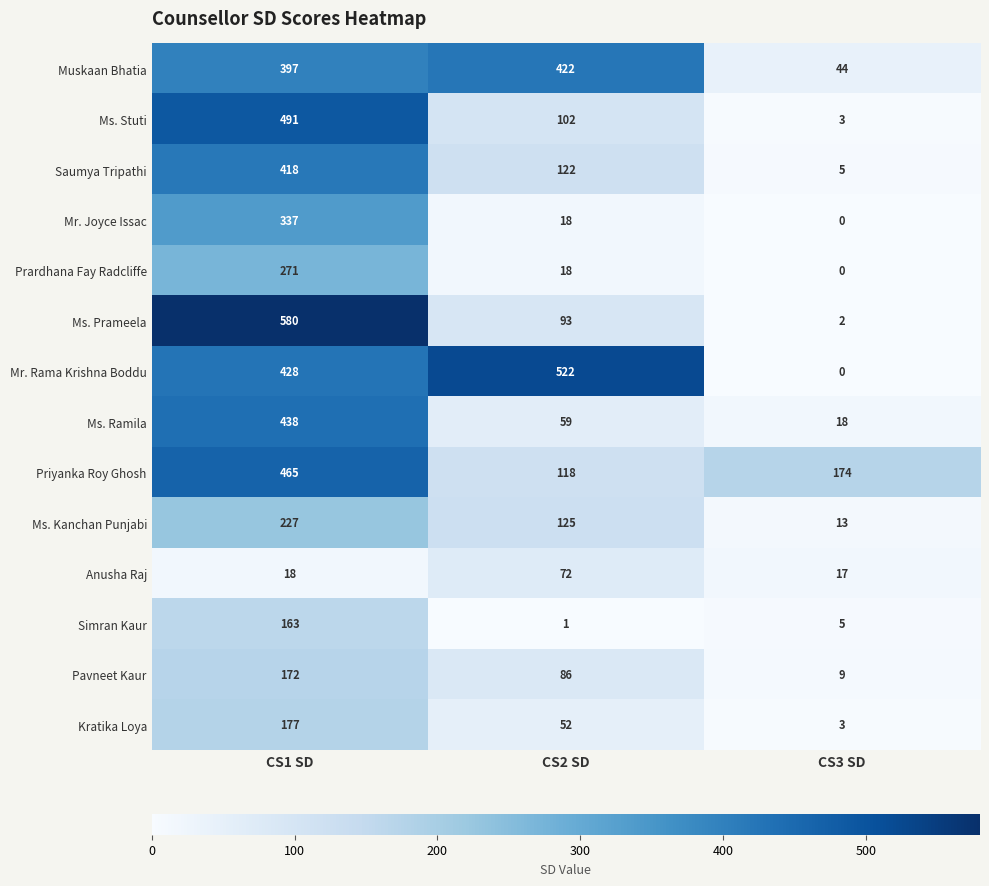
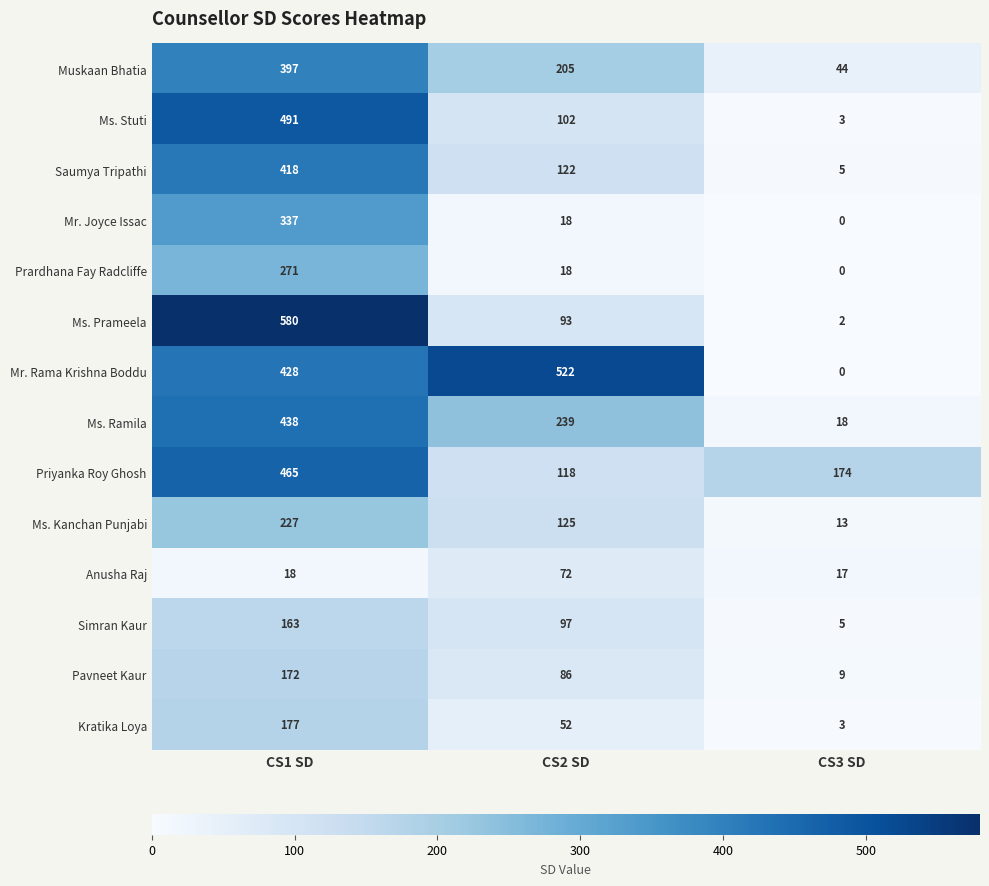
  {
    "Muskaan Bhatia": {
      "CS1 SD": 397,
-     "CS2 SD": 422,
+     "CS2 SD": 205,
      "CS3 SD": 44
    },
    "Ms. Stuti": {
      "CS1 SD": 491,
      "CS2 SD": 102,
      "CS3 SD": 3
    },
    "Saumya Tripathi": {
      "CS1 SD": 418,
      "CS2 SD": 122,
      "CS3 SD": 5
    },
    "Mr. Joyce Issac": {
      "CS1 SD": 337,
      "CS2 SD": 18,
      "CS3 SD": 0
    },
    "Prardhana Fay Radcliffe": {
      "CS1 SD": 271,
      "CS2 SD": 18,
      "CS3 SD": 0
    },
    "Ms. Prameela": {
      "CS1 SD": 580,
      "CS2 SD": 93,
      "CS3 SD": 2
    },
    "Mr. Rama Krishna Boddu": {
      "CS1 SD": 428,
      "CS2 SD": 522,
      "CS3 SD": 0
    },
    "Ms. Ramila": {
      "CS1 SD": 438,
-     "CS2 SD": 59,
+     "CS2 SD": 239,
      "CS3 SD": 18
    },
    "Priyanka Roy Ghosh": {
      "CS1 SD": 465,
      "CS2 SD": 118,
      "CS3 SD": 174
    },
    "Ms. Kanchan Punjabi": {
      "CS1 SD": 227,
      "CS2 SD": 125,
      "CS3 SD": 13
    },
    "Anusha Raj": {
      "CS1 SD": 18,
      "CS2 SD": 72,
      "CS3 SD": 17
    },
    "Simran Kaur": {
      "CS1 SD": 163,
-     "CS2 SD": 1,
+     "CS2 SD": 97,
      "CS3 SD": 5
    },
    "Pavneet Kaur": {
      "CS1 SD": 172,
      "CS2 SD": 86,
      "CS3 SD": 9
    },
    "Kratika Loya": {
      "CS1 SD": 177,
      "CS2 SD": 52,
      "CS3 SD": 3
    }
  }
